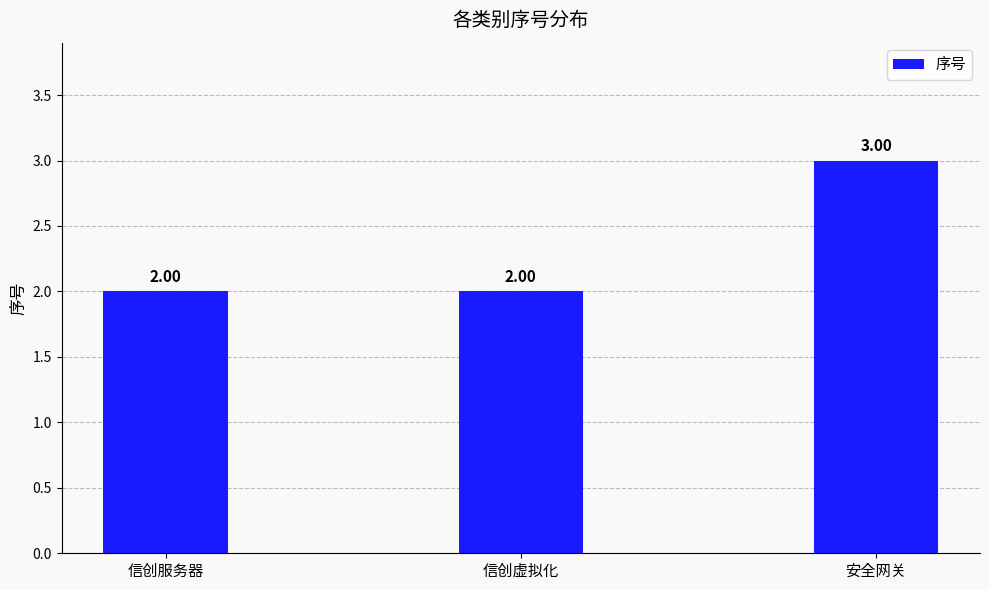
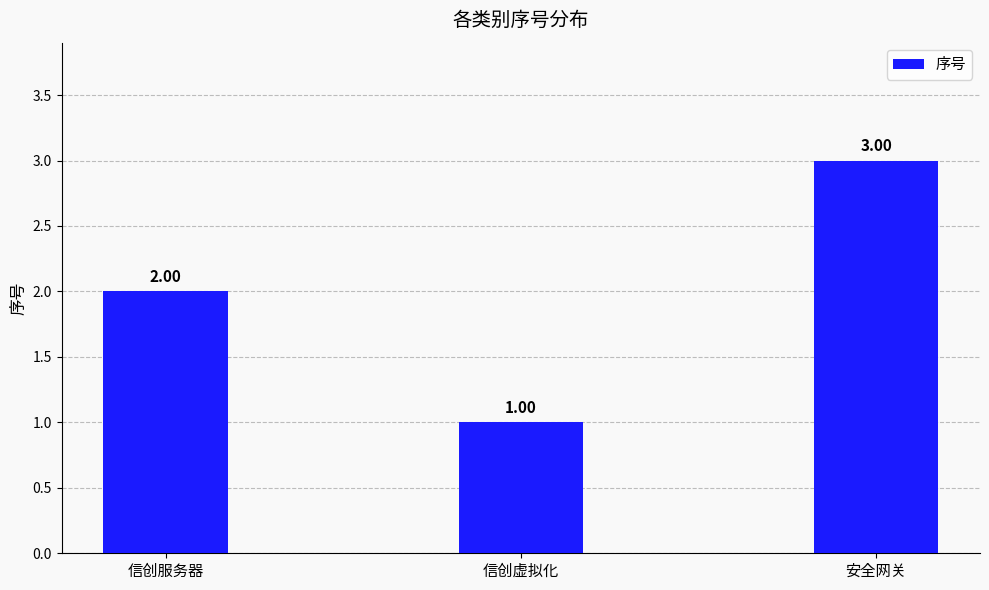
  {
    "信创服务器": 2.00,
-   "信创虚拟化": 2.00,
+   "信创虚拟化": 1.00,
    "安全网关": 3.00
  }
